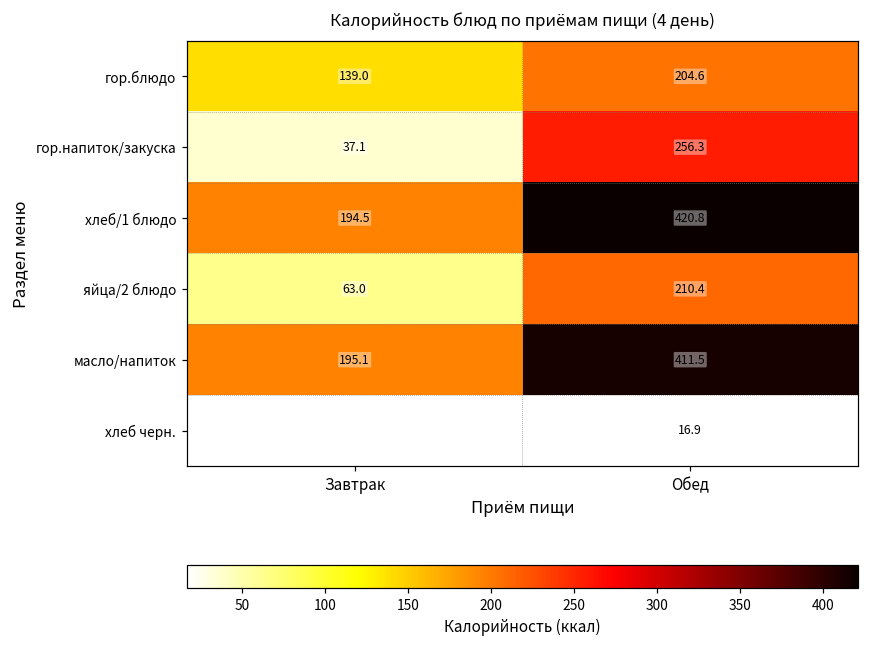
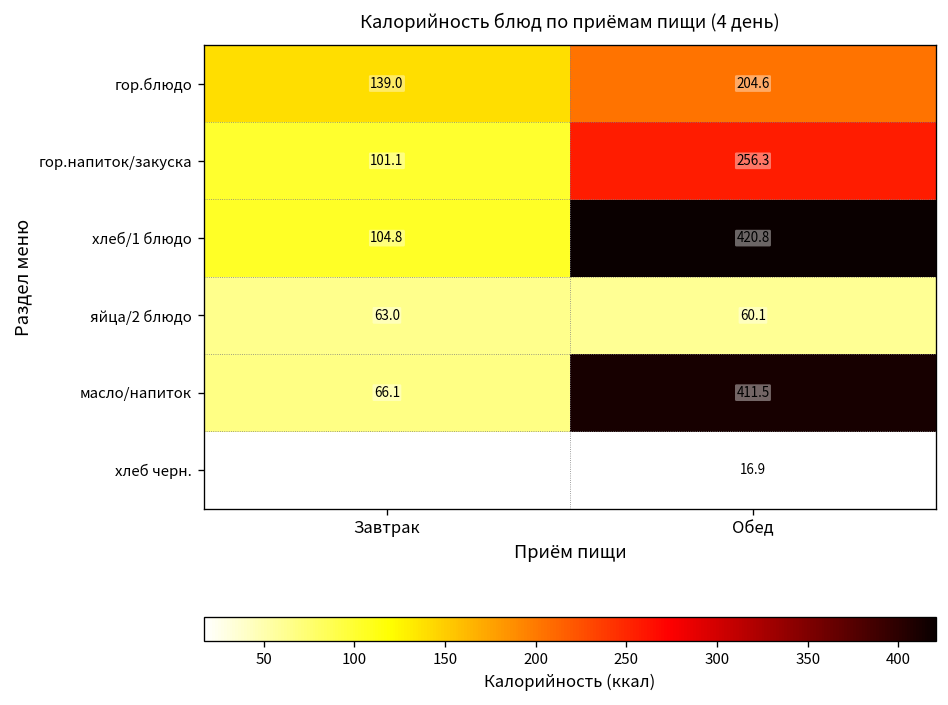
  {
    "гор.напиток/закуска": {
-     "Завтрак": 37.1
+     "Завтрак": 101.1
    },
    "хлеб/1 блюдо": {
-     "Завтрак": 194.5
+     "Завтрак": 104.8
    },
    "яйца/2 блюдо": {
-     "Обед": 210.4
+     "Обед": 60.1
    },
    "масло/напиток": {
-     "Завтрак": 195.1
+     "Завтрак": 66.1
    }
  }
